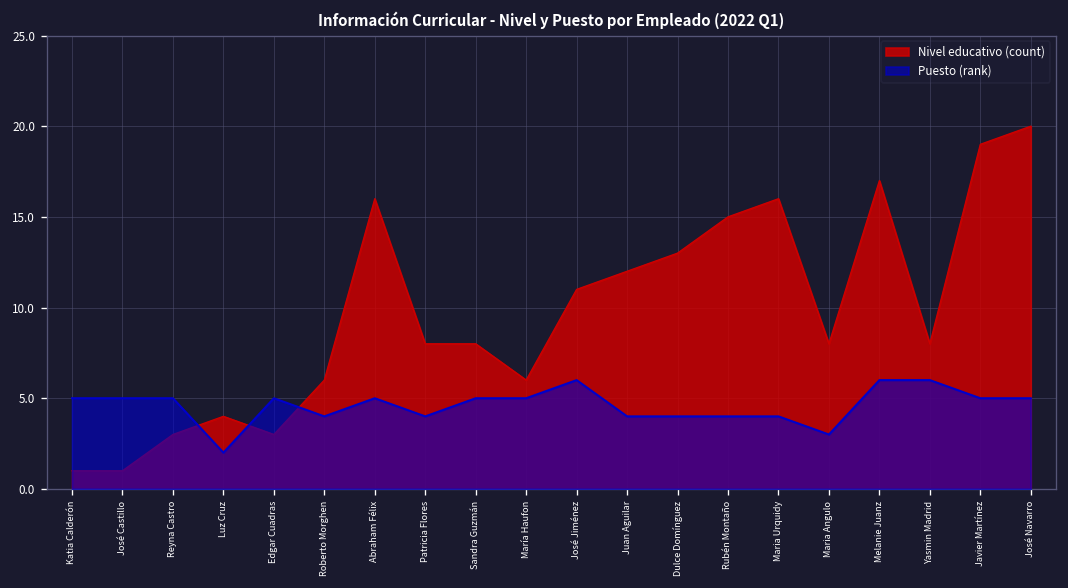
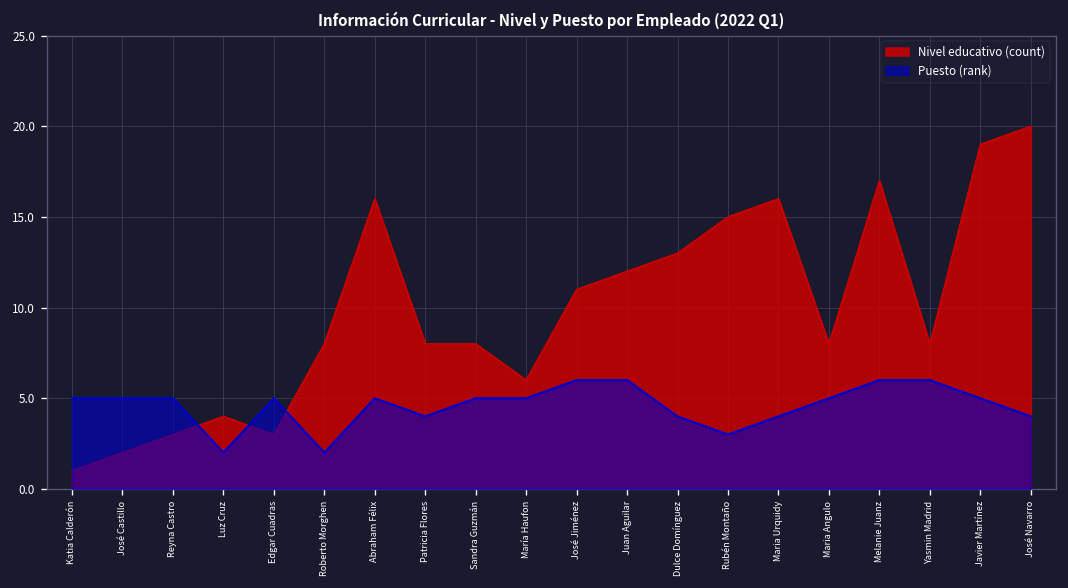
  {
    "Nivel educativo (count)": {
      "Katia Calderón": 1,
-     "José Castillo": 1,
+     "José Castillo": 2,
      "Reyna Castro": 3,
      "Luz Cruz": 4,
      "Edgar Cuadras": 3,
-     "Roberto Morghen": 6,
+     "Roberto Morghen": 8,
      "Abraham Félix": 16,
      "Patricia Flores": 8,
      "Sandra Guzmán": 8,
      "María Haufon": 6,
      "José Jiménez": 11,
      "Juan Aguilar": 12,
      "Dulce Domínguez": 13,
      "Rubén Montaño": 15,
      "Maria Urquidy": 16,
      "Maria Angulo": 8,
      "Melanie Juanz": 17,
      "Yasmin Madrid": 8,
      "Javier Martínez": 19,
      "José Navarro": 20
    },
    "Puesto (rank)": {
      "Katia Calderón": 5,
      "José Castillo": 5,
      "Reyna Castro": 5,
      "Luz Cruz": 2,
      "Edgar Cuadras": 5,
-     "Roberto Morghen": 4,
+     "Roberto Morghen": 2,
      "Abraham Félix": 5,
      "Patricia Flores": 4,
      "Sandra Guzmán": 5,
      "María Haufon": 5,
      "José Jiménez": 6,
-     "Juan Aguilar": 4,
+     "Juan Aguilar": 6,
      "Dulce Domínguez": 4,
-     "Rubén Montaño": 4,
+     "Rubén Montaño": 3,
      "Maria Urquidy": 4,
-     "Maria Angulo": 3,
+     "Maria Angulo": 5,
      "Melanie Juanz": 6,
      "Yasmin Madrid": 6,
      "Javier Martínez": 5,
-     "José Navarro": 5
+     "José Navarro": 4
    }
  }
